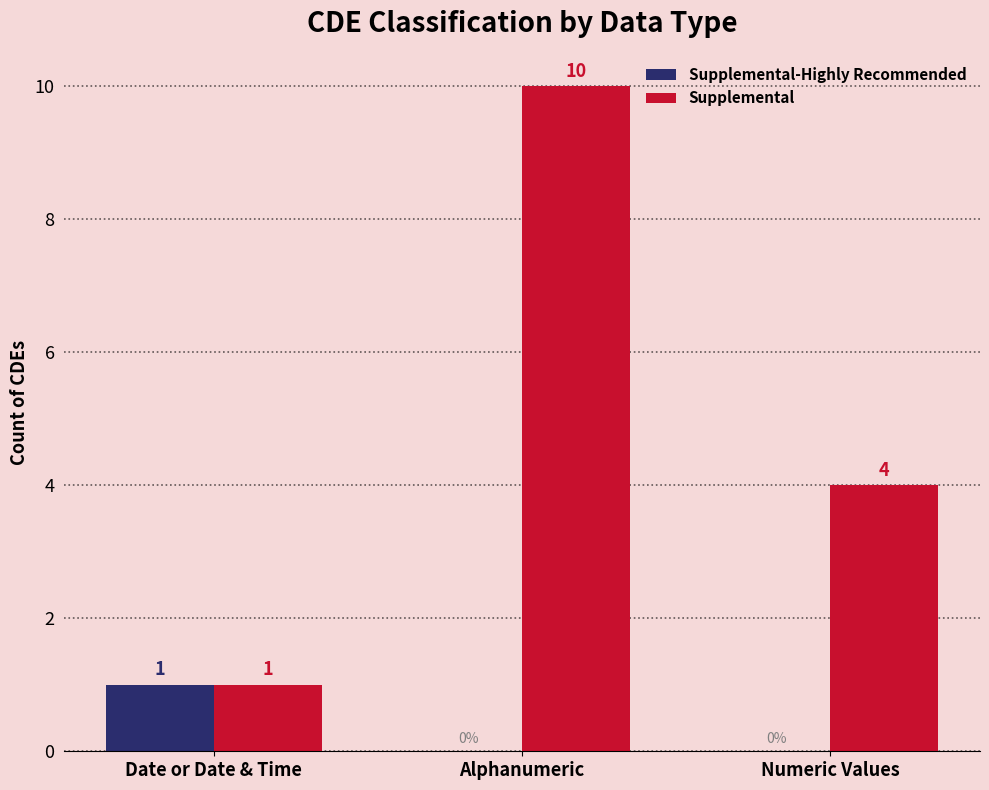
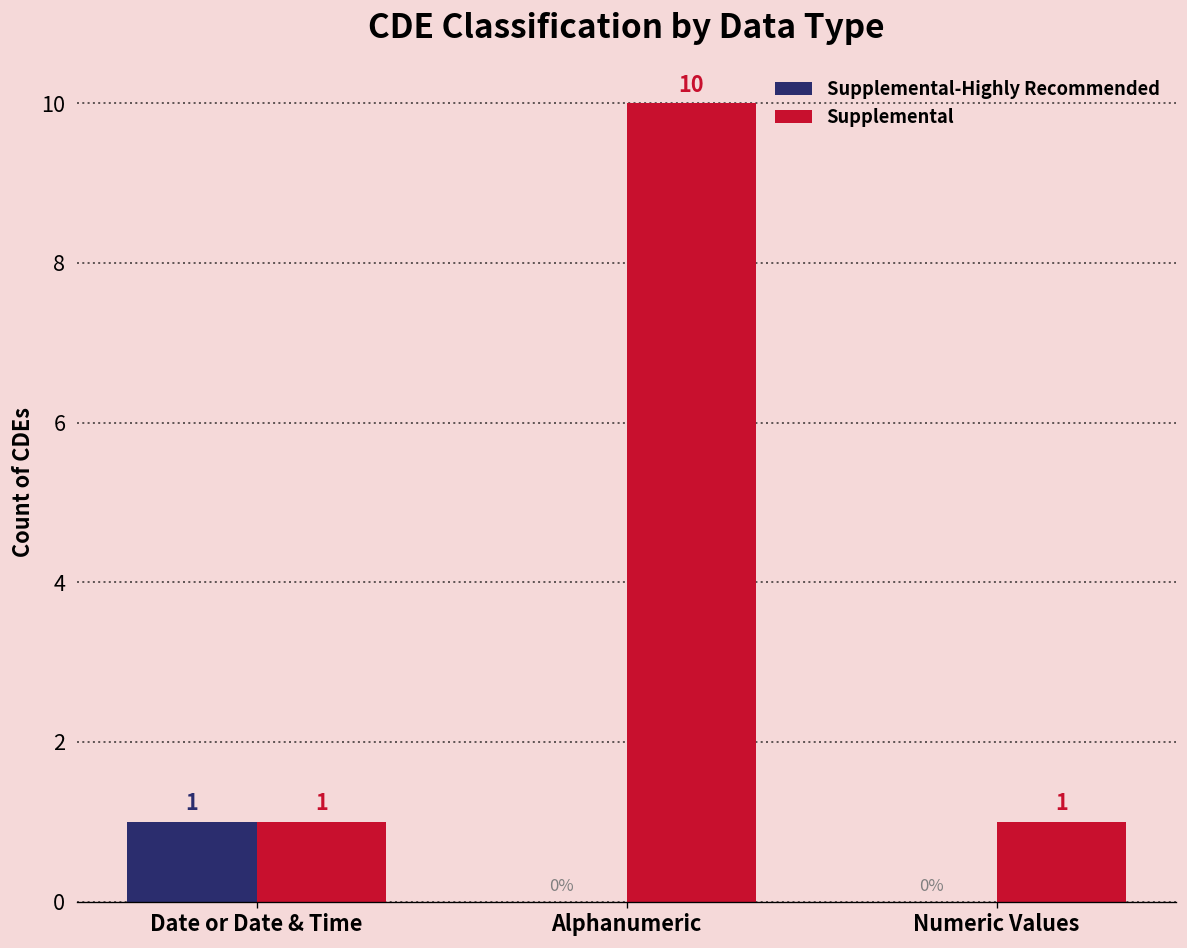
  {
    "Supplemental-Highly Recommended": {
      "Date or Date & Time": "1",
      "Alphanumeric": "0%",
      "Numeric Values": "0%"
    },
    "Supplemental": {
      "Date or Date & Time": "1",
      "Alphanumeric": "10",
-     "Numeric Values": "4"
+     "Numeric Values": "1"
    }
  }
